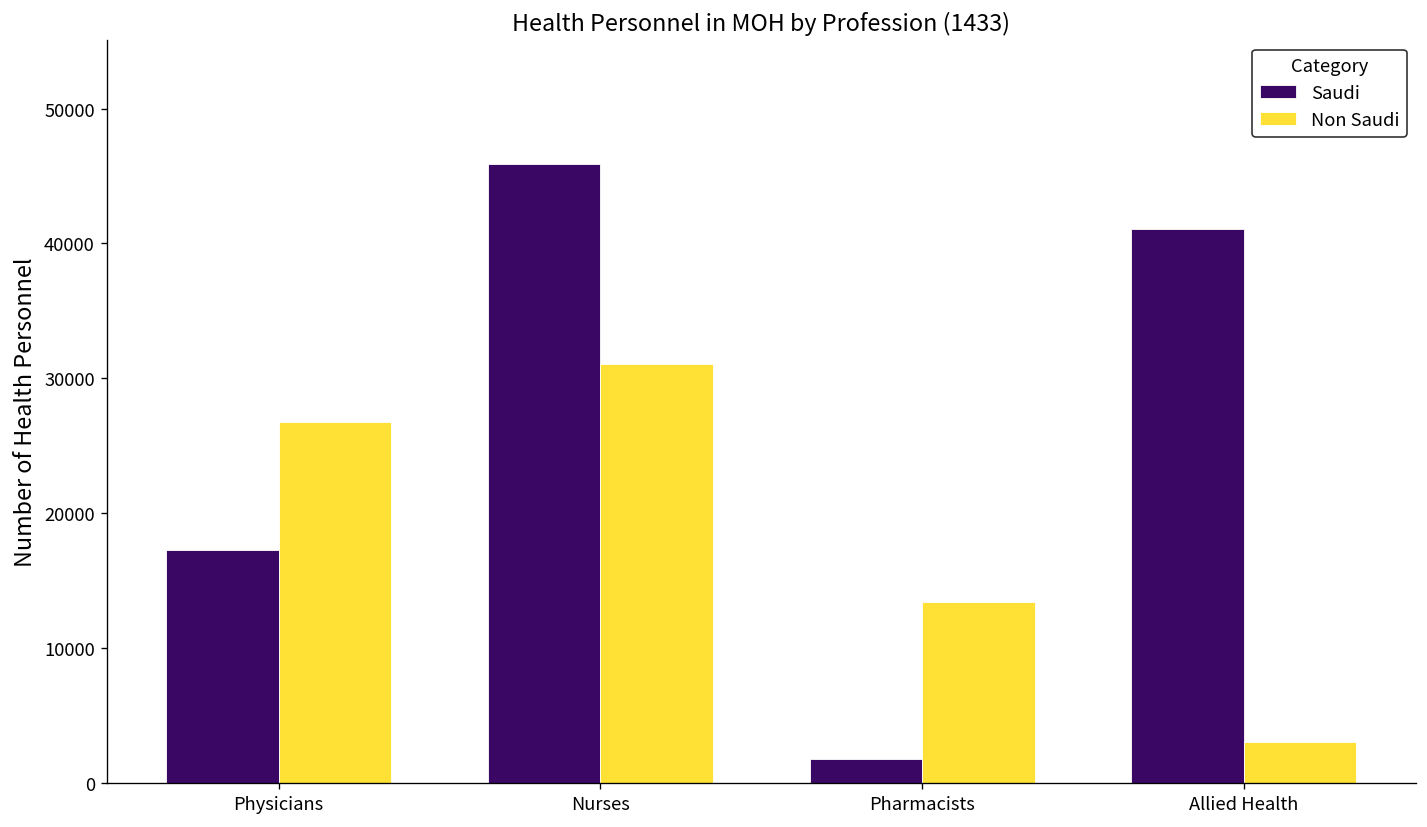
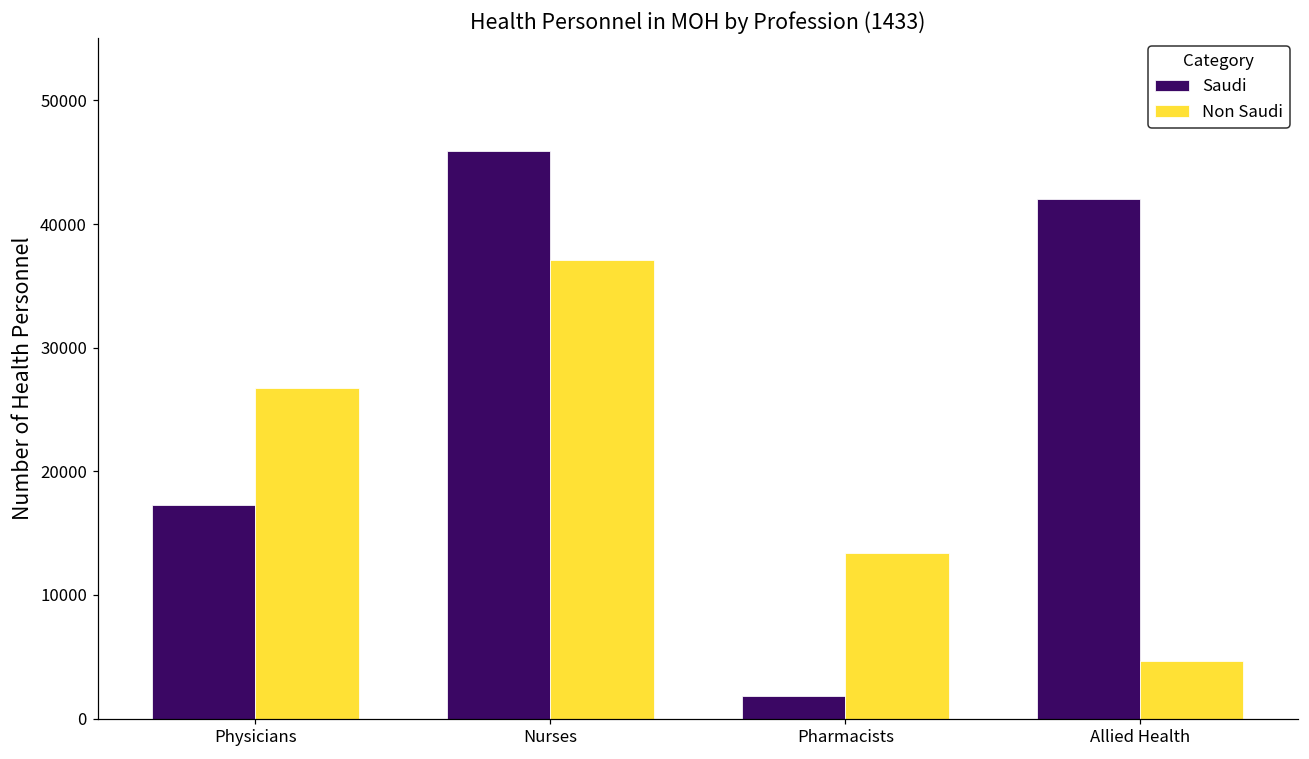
  {
    "Saudi": {
      "Physicians": 17300,
      "Nurses": 45900,
      "Pharmacists": 1800,
-     "Allied Health": 41000
+     "Allied Health": 42100
    },
    "Non Saudi": {
      "Physicians": 26700,
-     "Nurses": 31000,
+     "Nurses": 37100,
      "Pharmacists": 13400,
-     "Allied Health": 3100
+     "Allied Health": 4700
    }
  }
